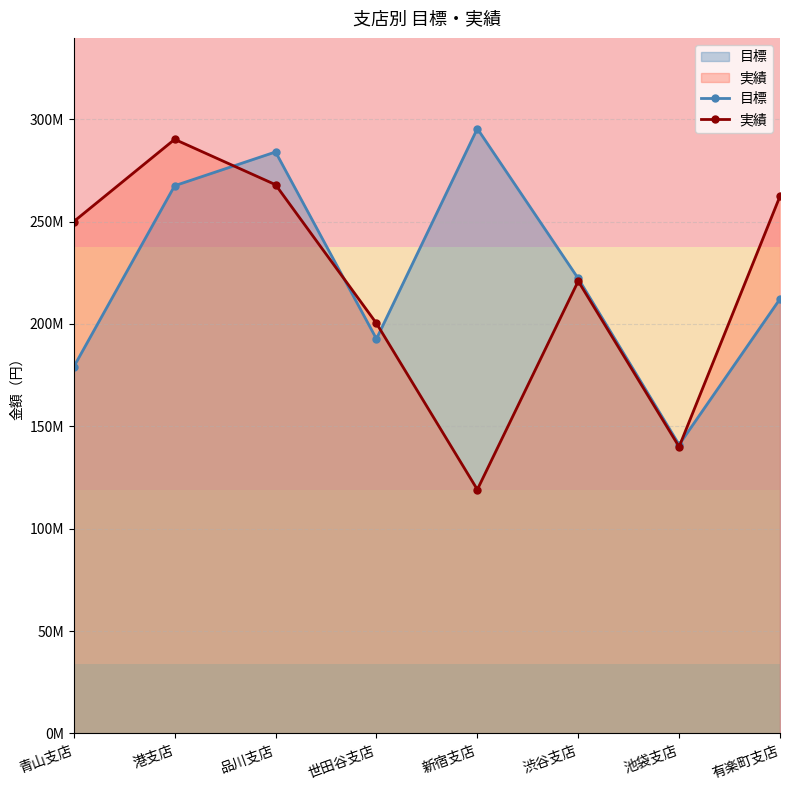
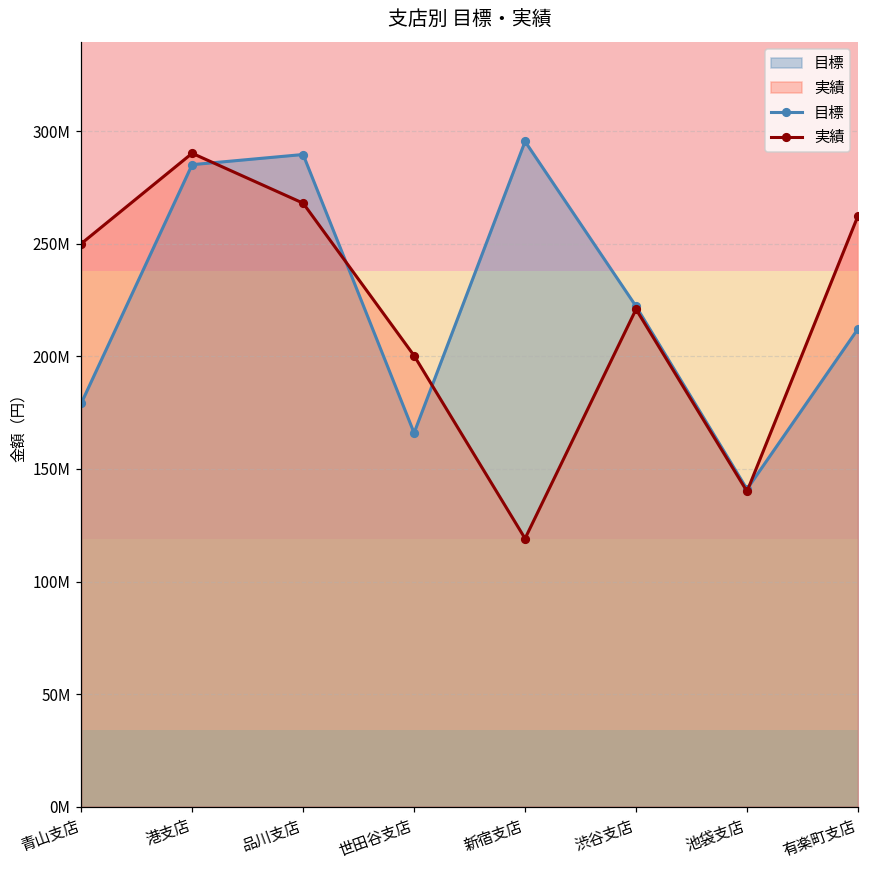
  {
    "目標": {
      "青山支店": 179000000,
-     "港支店": 268000000,
-     "品川支店": 284000000,
-     "世田谷支店": 193000000,
+     "港支店": 285000000,
+     "品川支店": 290000000,
+     "世田谷支店": 166000000,
      "新宿支店": 295000000,
      "渋谷支店": 222000000,
      "有楽町支店": 212000000
    }
  }
